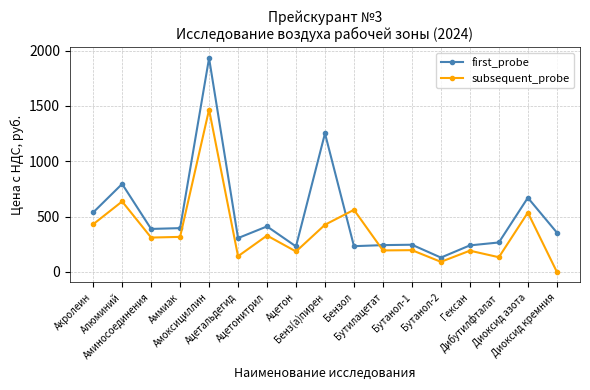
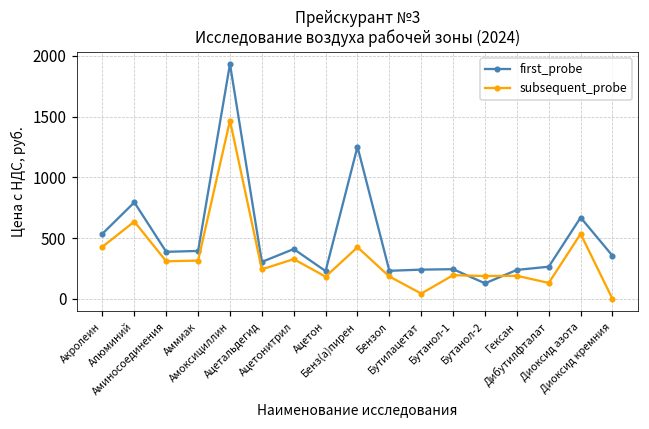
  {
    "first_probe": {
      "Акролеин": 540,
      "Алюминий": 790,
      "Аминосоединения": 390,
      "Аммиак": 390,
      "Амоксициллин": 1930,
      "Ацетальдегид": 300,
      "Ацетонитрил": 410,
      "Ацетон": 230,
      "Бенз(а)пирен": 1250,
      "Бензол": 230,
      "Бутилацетат": 240,
      "Бутанол-1": 240,
      "Бутанол-2": 130,
      "Гексан": 240,
      "Дибутилфталат": 270,
      "Диоксид азота": 670,
      "Диоксид кремния": 360
    },
    "subsequent_probe": {
      "Акролеин": 430,
      "Алюминий": 640,
      "Аминосоединения": 310,
      "Аммиак": 320,
      "Амоксициллин": 1470,
-     "Ацетальдегид": 140,
+     "Ацетальдегид": 240,
      "Ацетонитрил": 330,
      "Ацетон": 180,
      "Бенз(а)пирен": 430,
-     "Бензол": 560,
-     "Бутилацетат": 190,
+     "Бензол": 180,
+     "Бутилацетат": 40,
      "Бутанол-1": 200,
-     "Бутанол-2": 90,
+     "Бутанол-2": 190,
      "Гексан": 190,
      "Дибутилфталат": 130,
      "Диоксид азота": 540,
      "Диоксид кремния": 0
    }
  }
